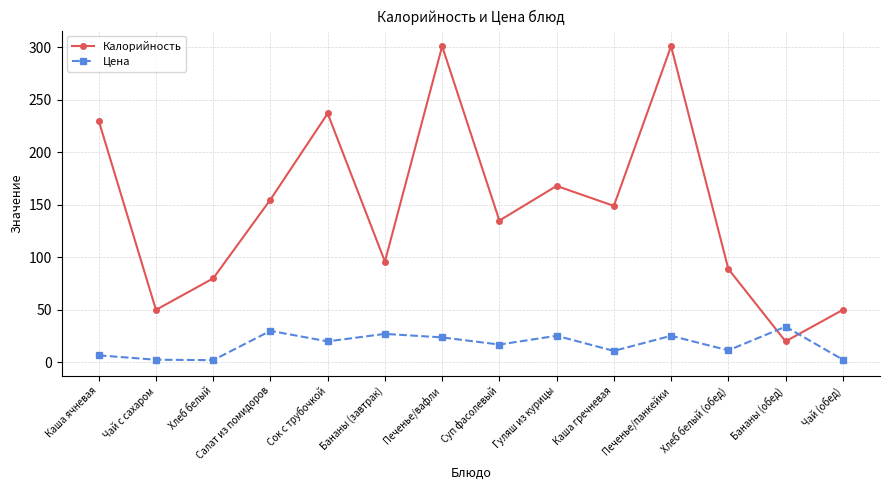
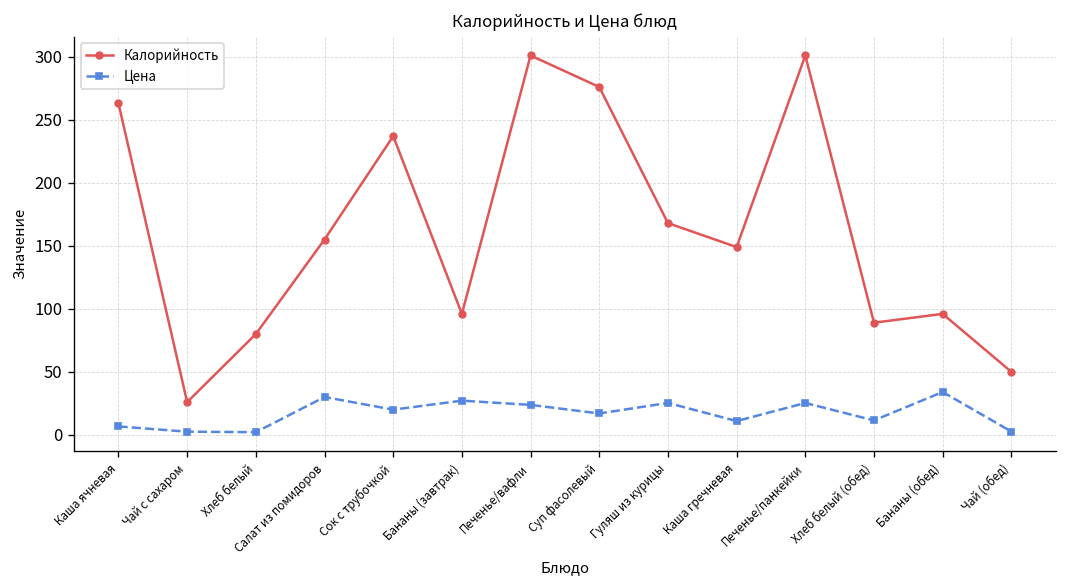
  {
    "Калорийность": {
-     "Каша ячневая": 230,
-     "Чай с сахаром": 50,
+     "Каша ячневая": 263,
+     "Чай с сахаром": 26,
      "Хлеб белый": 80,
      "Салат из помидоров": 155,
      "Сок с трубочкой": 237,
      "Бананы (завтрак)": 96,
      "Печенье/вафли": 301,
-     "Суп фасолевый": 135,
+     "Суп фасолевый": 276,
      "Гуляш из курицы": 168,
      "Каша гречневая": 149,
      "Печенье/панкейки": 301,
      "Хлеб белый (обед)": 89,
-     "Бананы (обед)": 20,
+     "Бананы (обед)": 96,
      "Чай (обед)": 50
    },
    "Цена": {
      "Каша ячневая": 7,
      "Чай с сахаром": 3,
      "Хлеб белый": 2,
      "Салат из помидоров": 30,
      "Сок с трубочкой": 20,
      "Бананы (завтрак)": 27,
      "Печенье/вафли": 24,
      "Суп фасолевый": 17,
      "Гуляш из курицы": 25,
      "Каша гречневая": 11,
      "Печенье/панкейки": 25,
      "Хлеб белый (обед)": 11,
      "Бананы (обед)": 34,
      "Чай (обед)": 3
    }
  }
